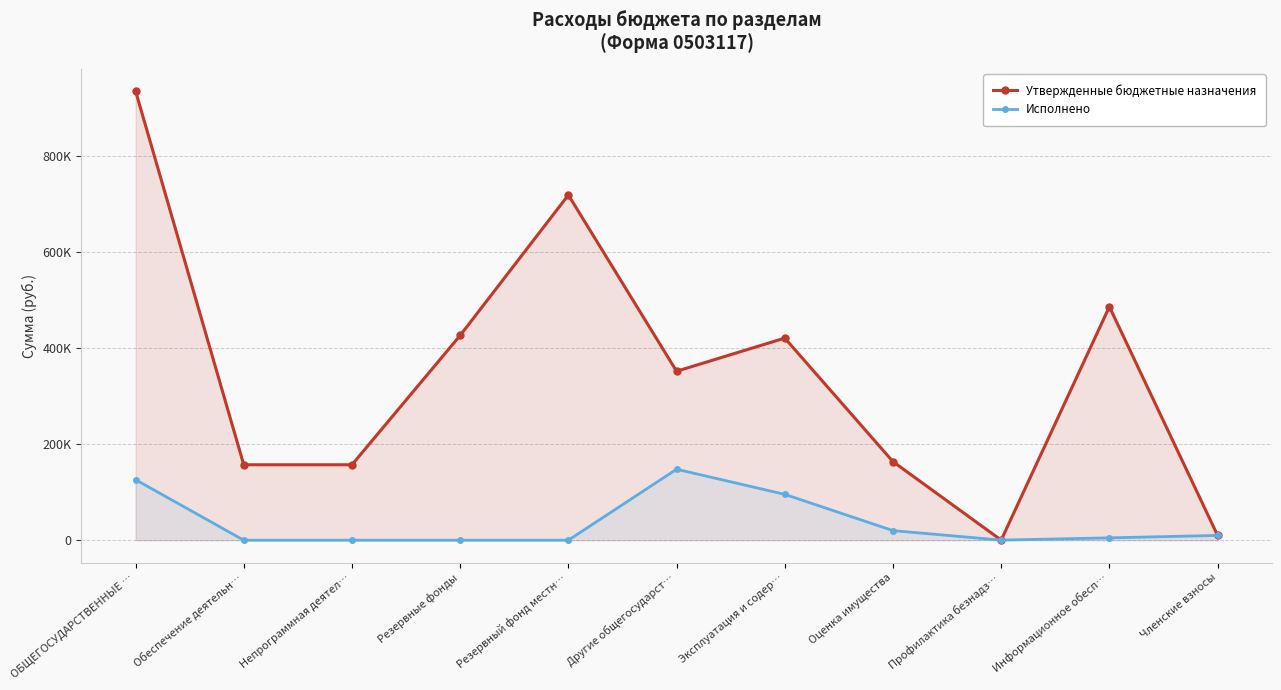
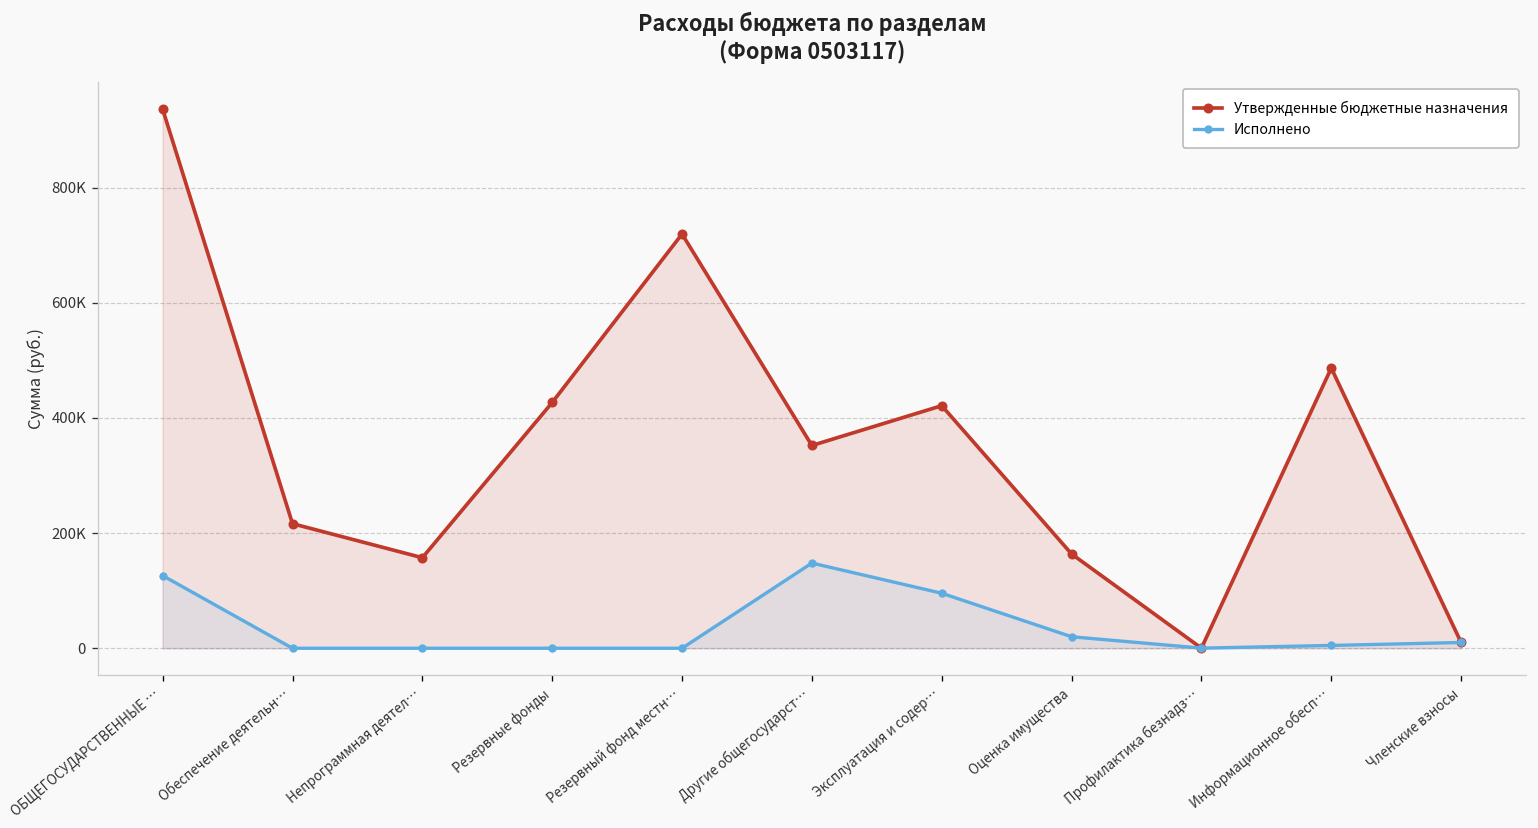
  {
    "Утвержденные бюджетные назначения": {
      "ОБЩЕГОСУДАРСТВЕННЫЕ …": 940000,
-     "Обеспечение деятельн…": 160000,
+     "Обеспечение деятельн…": 220000,
      "Непрограммная деятел…": 160000,
      "Резервные фонды": 430000,
      "Резервный фонд местн…": 720000,
      "Другие общегосударст…": 350000,
      "Эксплуатация и содер…": 420000,
      "Оценка имущества": 160000,
      "Информационное обесп…": 490000
    },
    "Исполнено": {
      "ОБЩЕГОСУДАРСТВЕННЫЕ …": 130000,
      "Обеспечение деятельн…": 0,
      "Непрограммная деятел…": 0,
      "Резервные фонды": 0,
      "Резервный фонд местн…": 0,
      "Другие общегосударст…": 150000,
      "Эксплуатация и содер…": 100000,
      "Оценка имущества": 20000,
      "Информационное обесп…": 0
    }
  }
